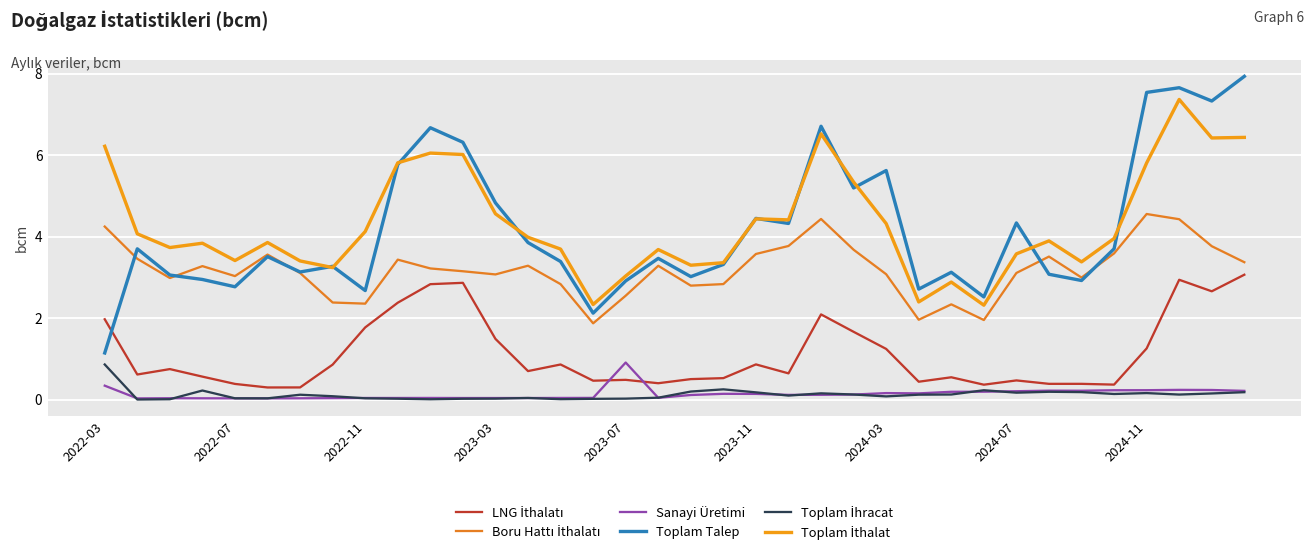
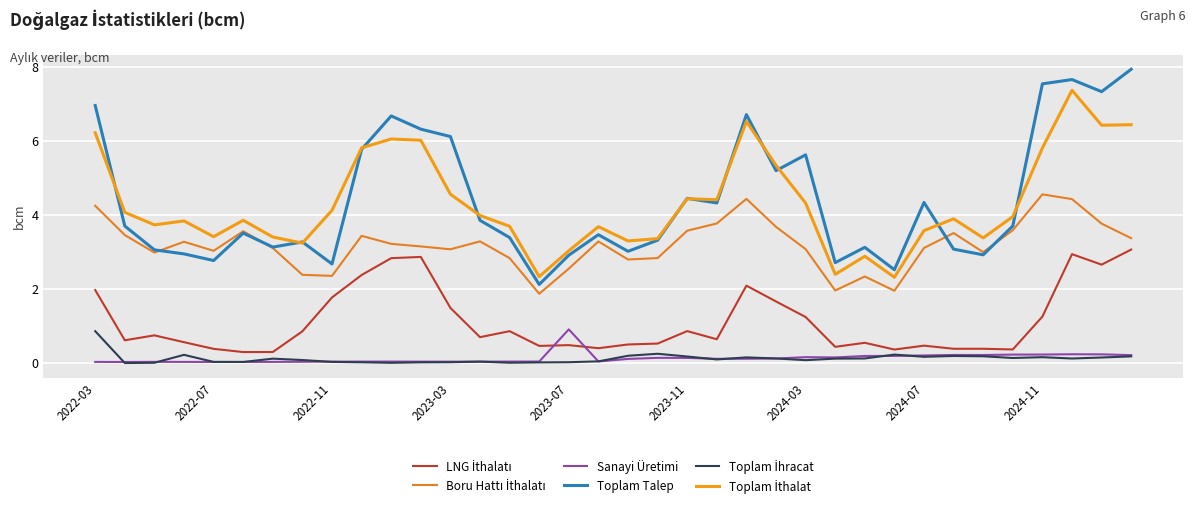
  {
    "LNG İthalatı": {
      "2022-03": 2.0,
      "2022-07": 0.4,
      "2022-11": 1.8,
      "2023-03": 1.5,
      "2023-07": 0.5,
      "2023-11": 0.9,
      "2024-03": 1.2,
      "2024-07": 0.5,
      "2024-11": 1.3
    },
    "Sanayi Üretimi": {
-     "2022-03": 0.3,
+     "2022-03": 0.0,
      "2023-07": 0.9,
      "2024-03": 0.2,
      "2024-11": 0.2
    },
    "Toplam Talep": {
-     "2022-03": 1.1,
+     "2022-03": 7.0,
      "2022-07": 2.8,
      "2022-11": 2.7,
-     "2023-03": 4.8,
+     "2023-03": 6.1,
      "2023-07": 2.9,
      "2024-03": 5.6,
      "2024-07": 4.3,
      "2024-11": 7.5
    },
    "Toplam İhracat": {
      "2022-03": 0.9,
      "2023-07": 0.0,
      "2024-03": 0.1,
      "2024-11": 0.2
    }
  }
